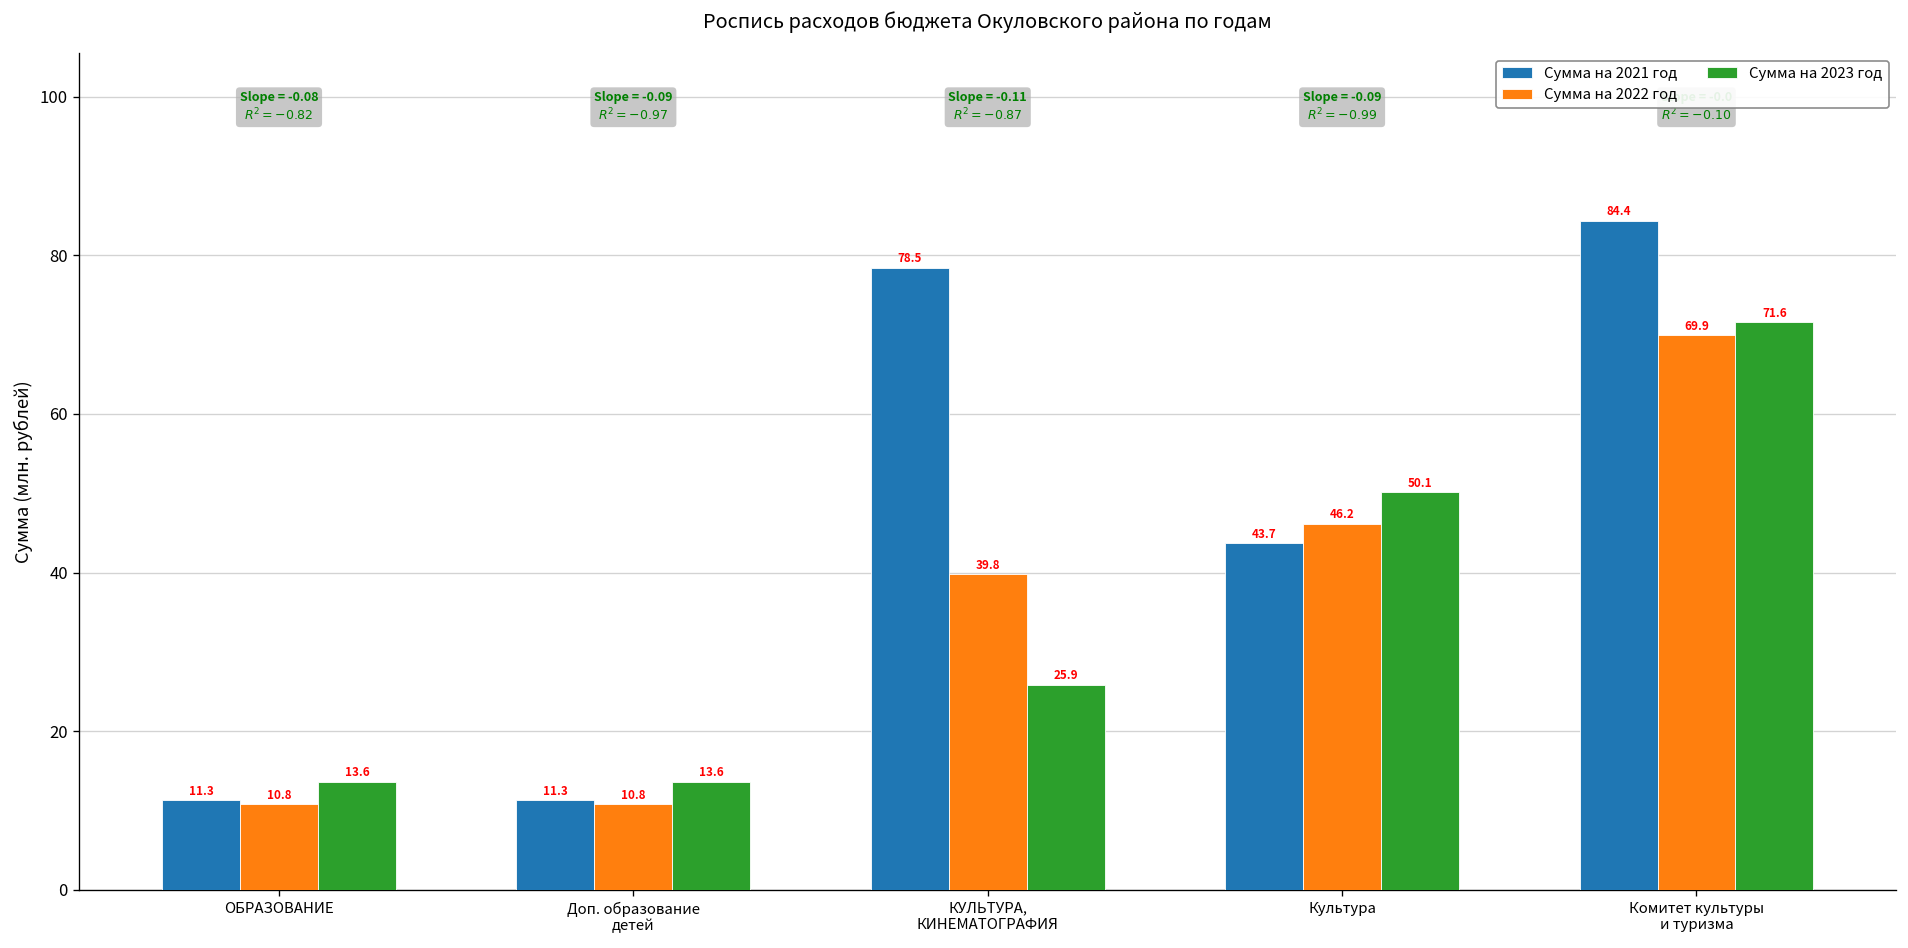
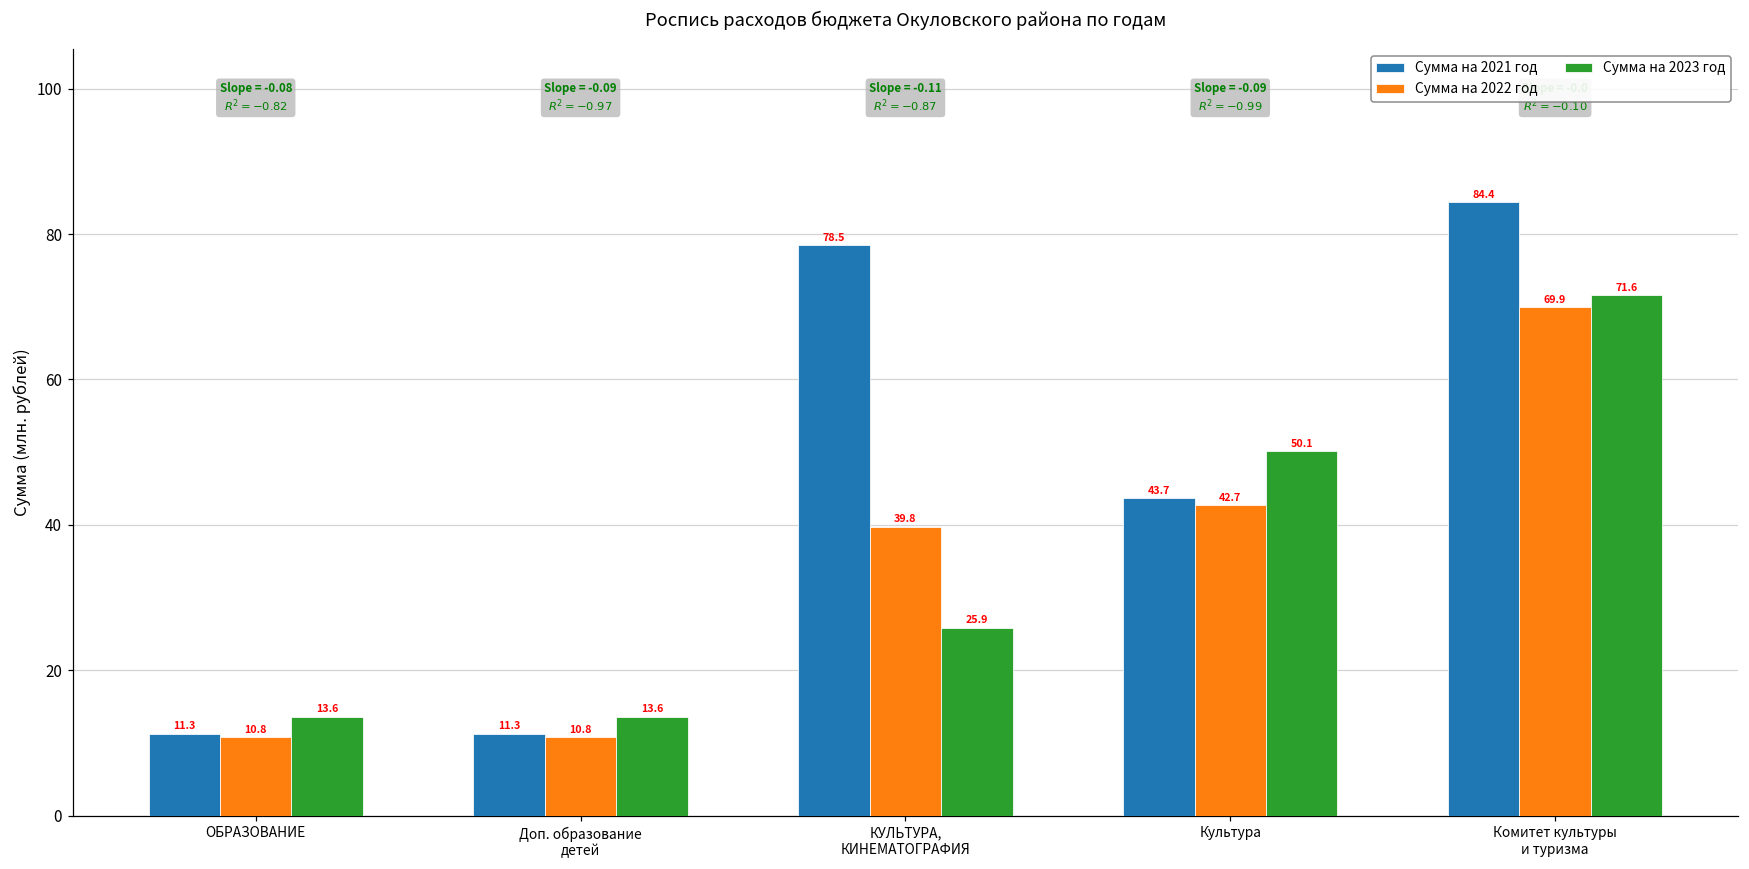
  {
    "Сумма на 2021 год": {
      "ОБРАЗОВАНИЕ": 11.3,
      "Доп. образование детей": 11.3,
      "КУЛЬТУРА, КИНЕМАТОГРАФИЯ": 78.5,
      "Культура": 43.7,
      "Комитет культуры и туризма": 84.4
    },
    "Сумма на 2022 год": {
      "ОБРАЗОВАНИЕ": 10.8,
      "Доп. образование детей": 10.8,
      "КУЛЬТУРА, КИНЕМАТОГРАФИЯ": 39.8,
-     "Культура": 46.2,
+     "Культура": 42.7,
      "Комитет культуры и туризма": 69.9
    },
    "Сумма на 2023 год": {
      "ОБРАЗОВАНИЕ": 13.6,
      "Доп. образование детей": 13.6,
      "КУЛЬТУРА, КИНЕМАТОГРАФИЯ": 25.9,
      "Культура": 50.1,
      "Комитет культуры и туризма": 71.6
    }
  }
